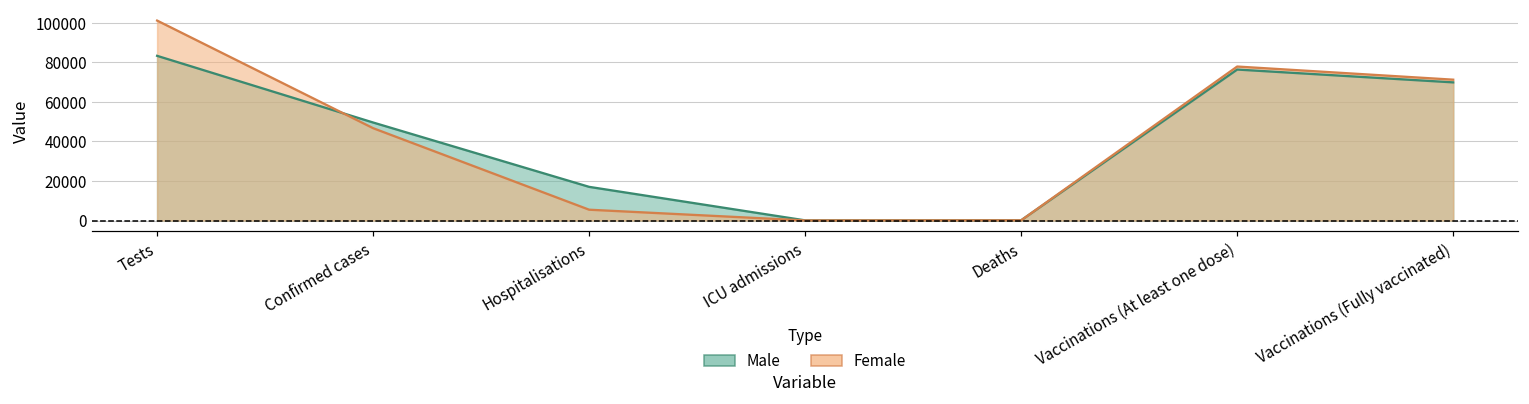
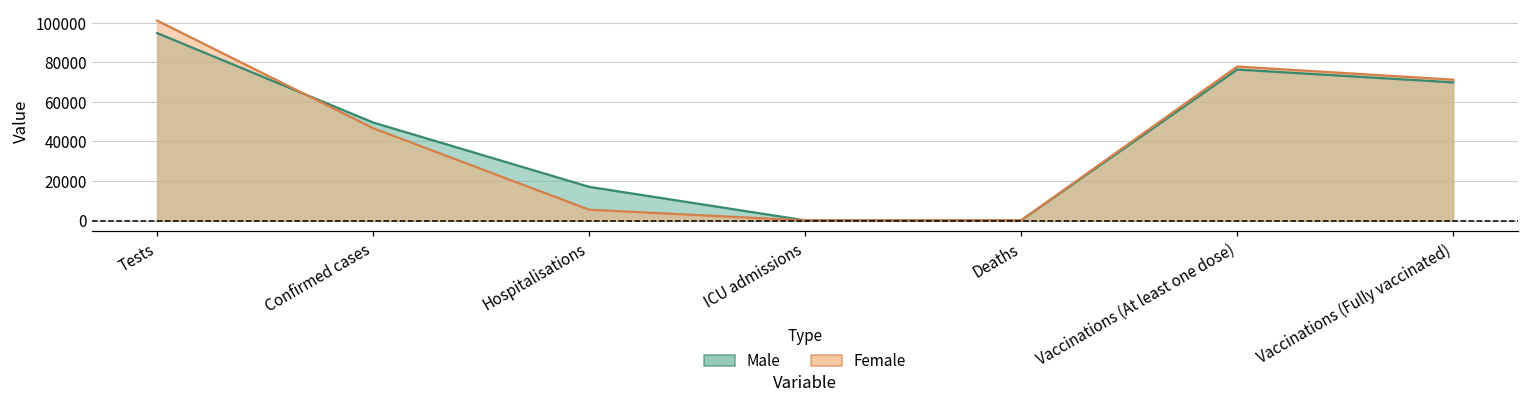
  {
    "Male": {
-     "Tests": 83000,
+     "Tests": 95000,
      "Confirmed cases": 50000,
      "Hospitalisations": 17000,
      "Vaccinations (At least one dose)": 76000
    },
    "Female": {
      "Tests": 101000,
      "Confirmed cases": 47000,
      "Hospitalisations": 5000,
      "Vaccinations (At least one dose)": 78000
    }
  }
